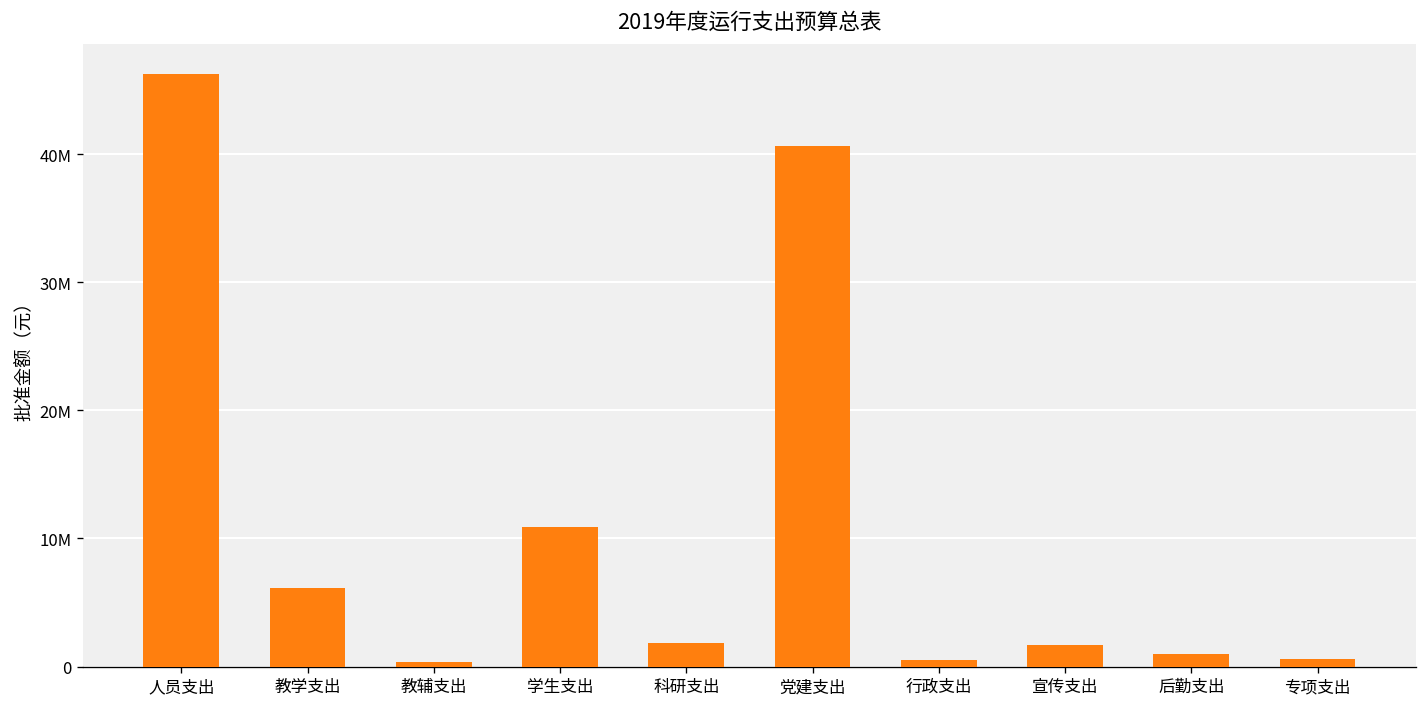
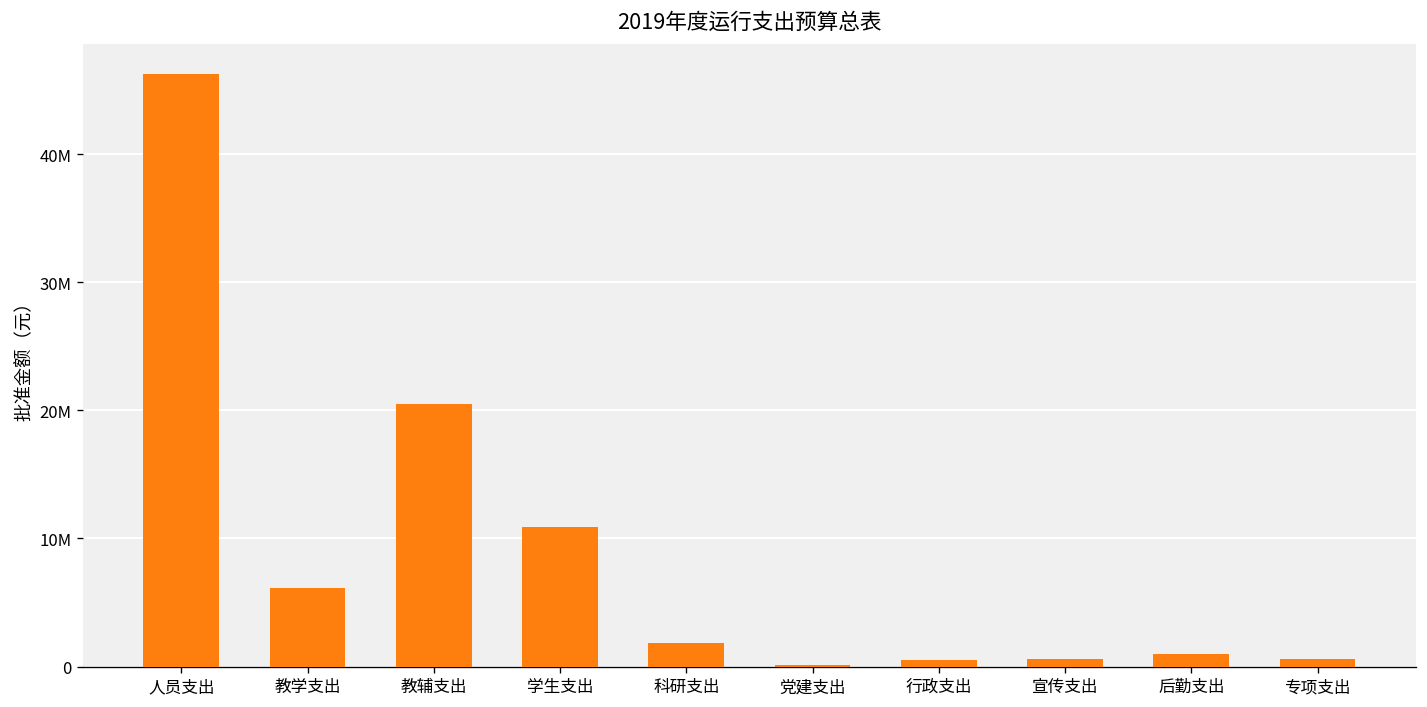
  {
    "人员支出": 46300000,
    "教学支出": 6100000,
-   "教辅支出": 300000,
+   "教辅支出": 20500000,
    "学生支出": 10900000,
    "科研支出": 1800000,
-   "党建支出": 40600000,
+   "党建支出": 100000,
    "行政支出": 500000,
-   "宣传支出": 1700000,
+   "宣传支出": 600000,
    "后勤支出": 900000,
    "专项支出": 600000
  }
